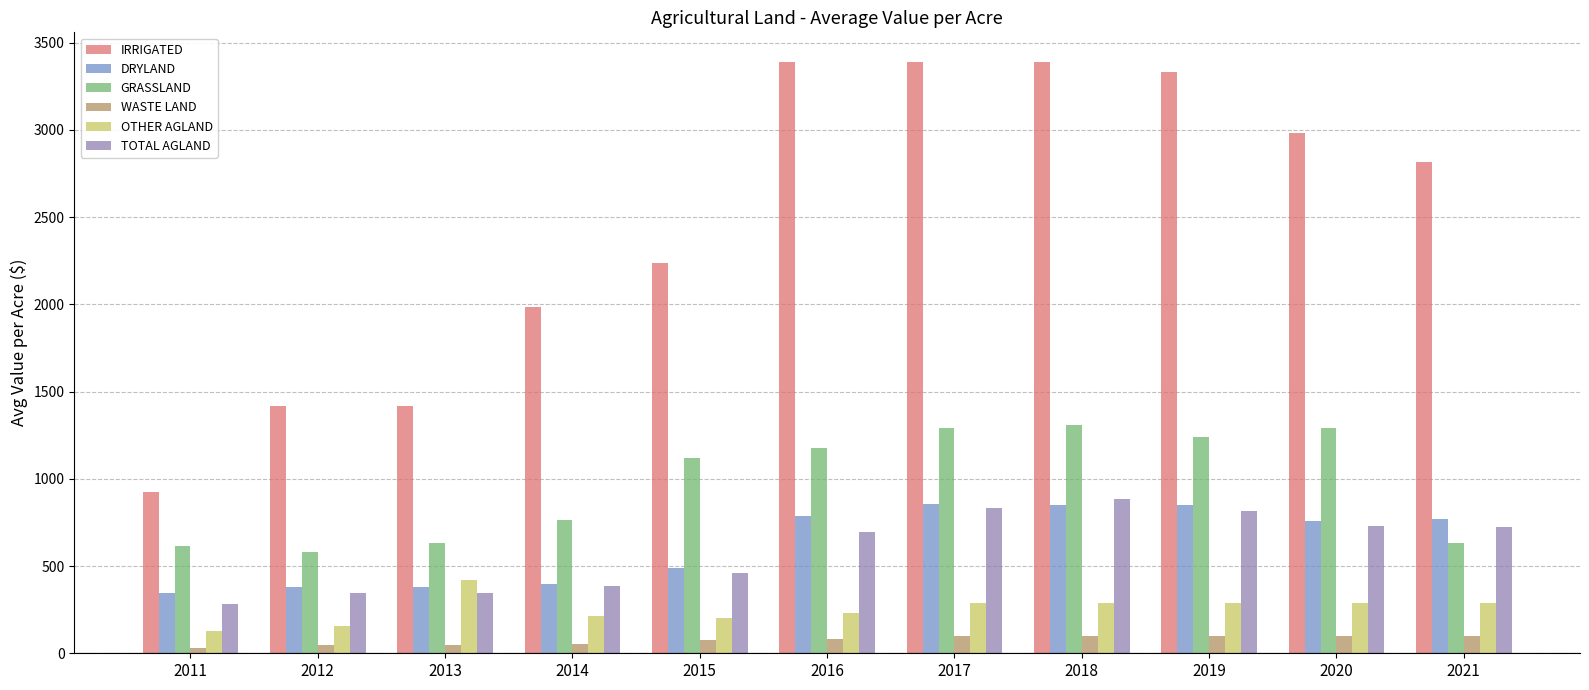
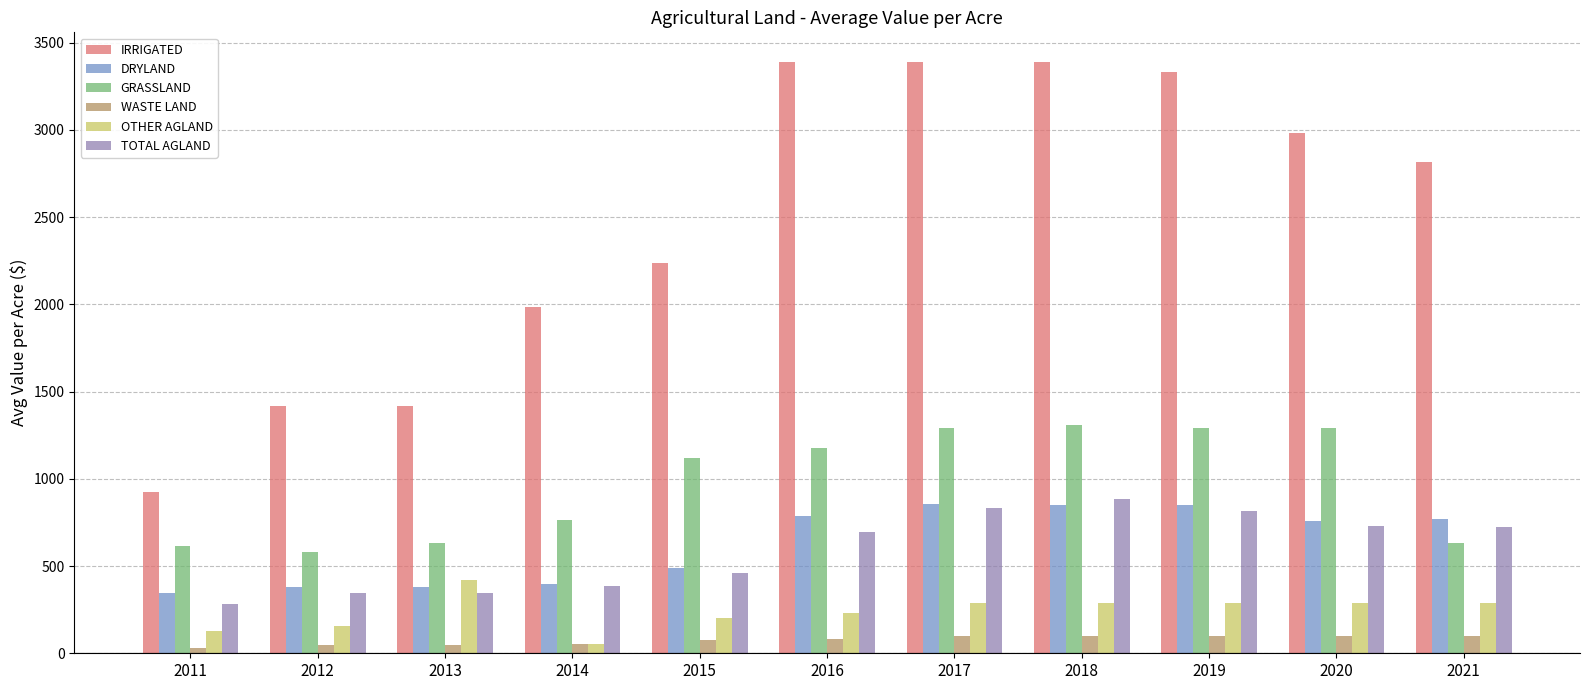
  {
    "GRASSLAND": {
      "2011": 610,
      "2012": 580,
      "2013": 630,
      "2014": 760,
      "2015": 1120,
      "2016": 1180,
      "2017": 1290,
      "2018": 1310,
-     "2019": 1240,
+     "2019": 1290,
      "2020": 1290,
      "2021": 630
    },
    "OTHER AGLAND": {
      "2011": 130,
      "2012": 160,
      "2013": 420,
-     "2014": 210,
+     "2014": 60,
      "2015": 200,
      "2016": 230,
      "2017": 290,
      "2018": 290,
      "2019": 290,
      "2020": 290,
      "2021": 290
    }
  }
